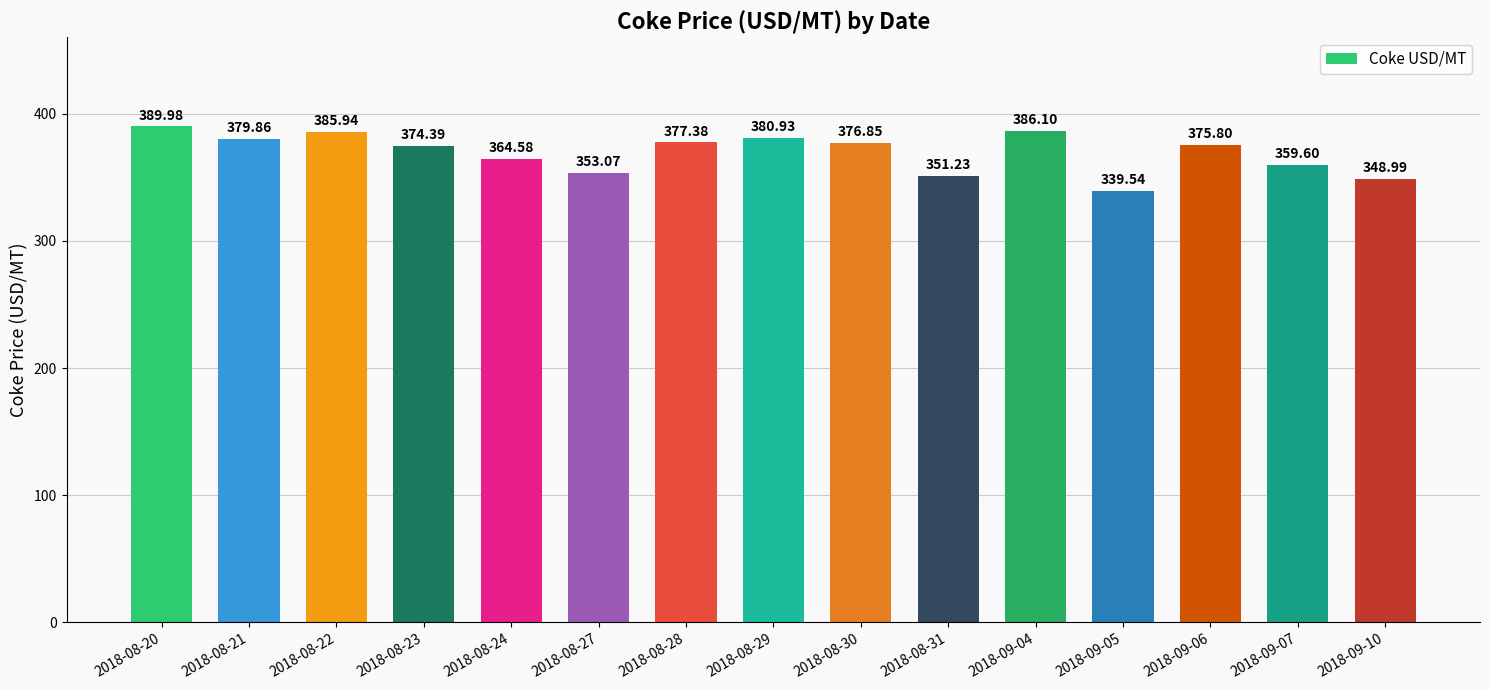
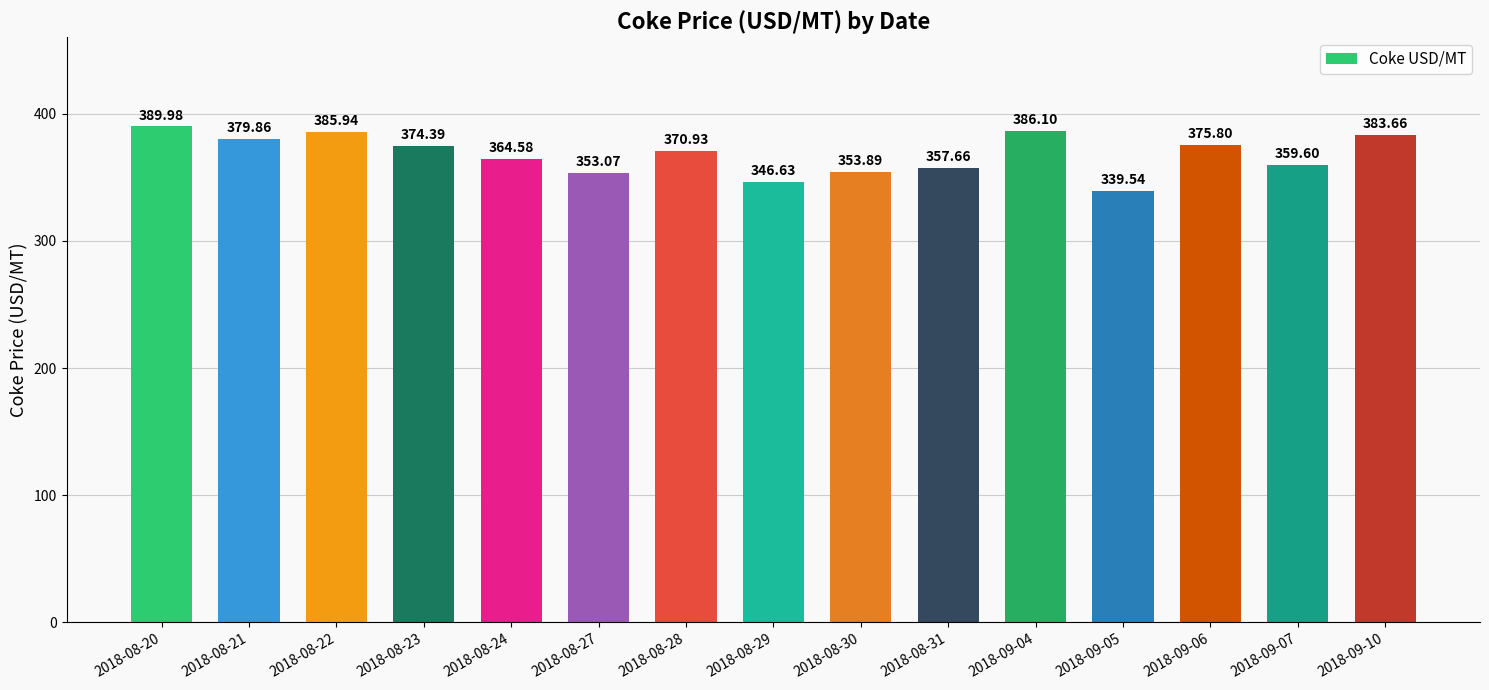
  {
    "2018-08-20": 389.98,
    "2018-08-21": 379.86,
    "2018-08-22": 385.94,
    "2018-08-23": 374.39,
    "2018-08-24": 364.58,
    "2018-08-27": 353.07,
-   "2018-08-28": 377.38,
-   "2018-08-29": 380.93,
-   "2018-08-30": 376.85,
-   "2018-08-31": 351.23,
+   "2018-08-28": 370.93,
+   "2018-08-29": 346.63,
+   "2018-08-30": 353.89,
+   "2018-08-31": 357.66,
    "2018-09-04": 386.10,
    "2018-09-05": 339.54,
    "2018-09-06": 375.80,
    "2018-09-07": 359.60,
-   "2018-09-10": 348.99
+   "2018-09-10": 383.66
  }
